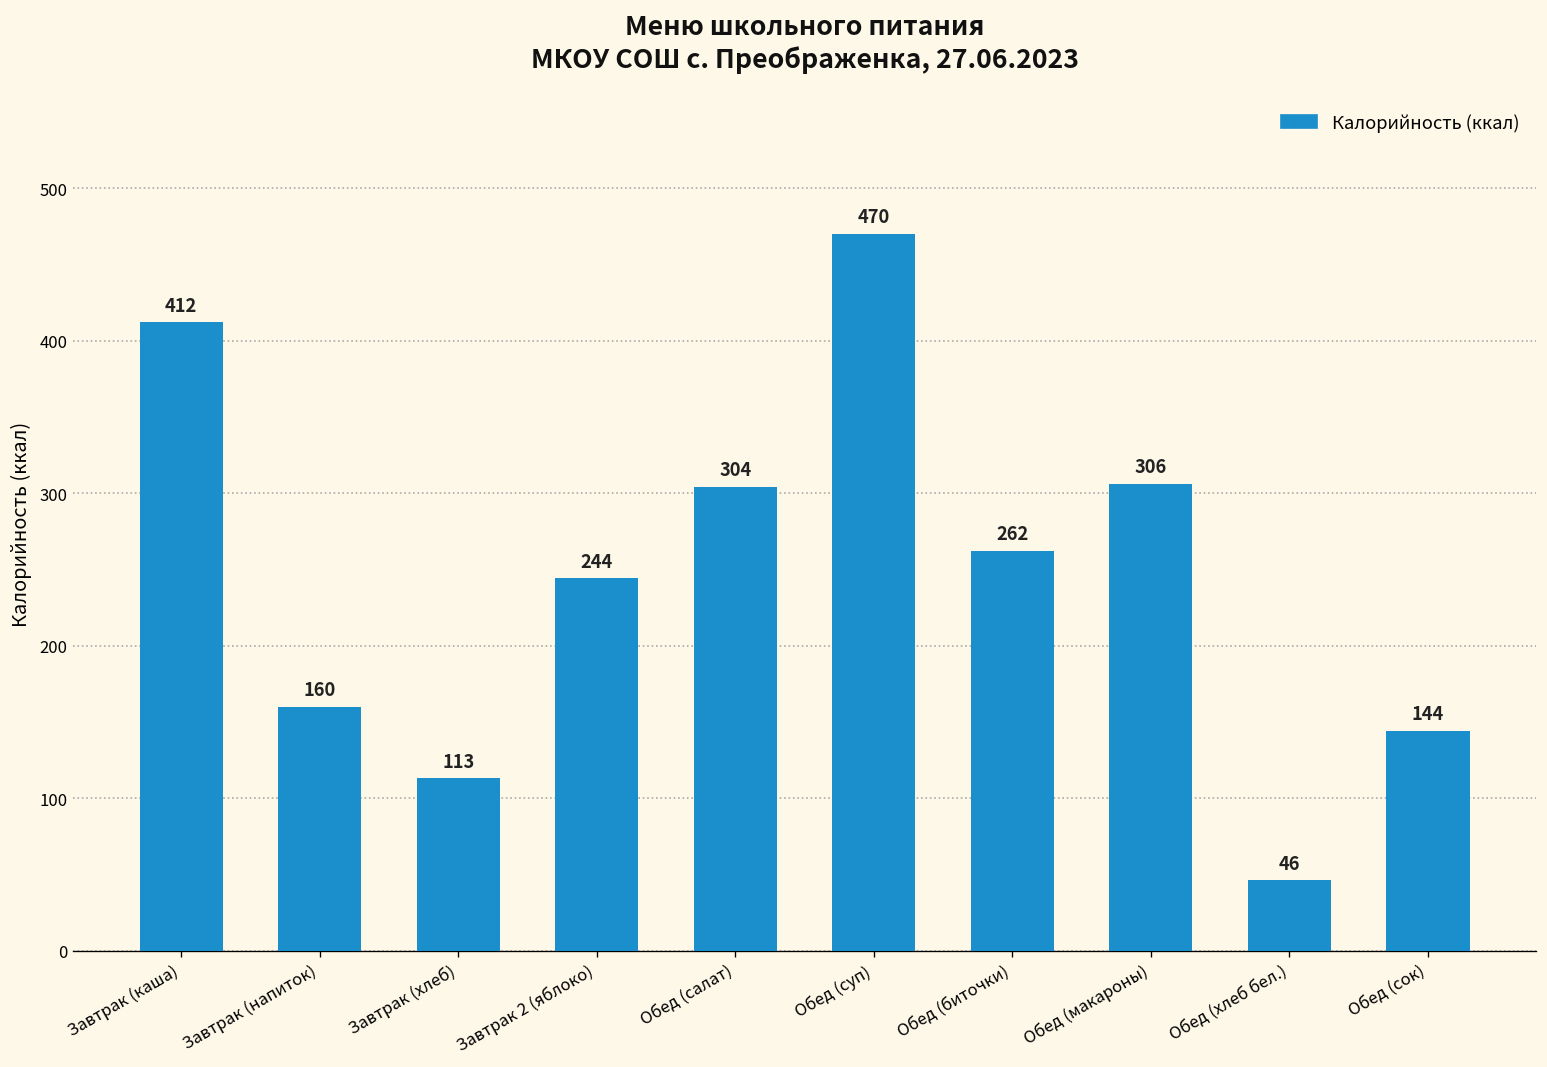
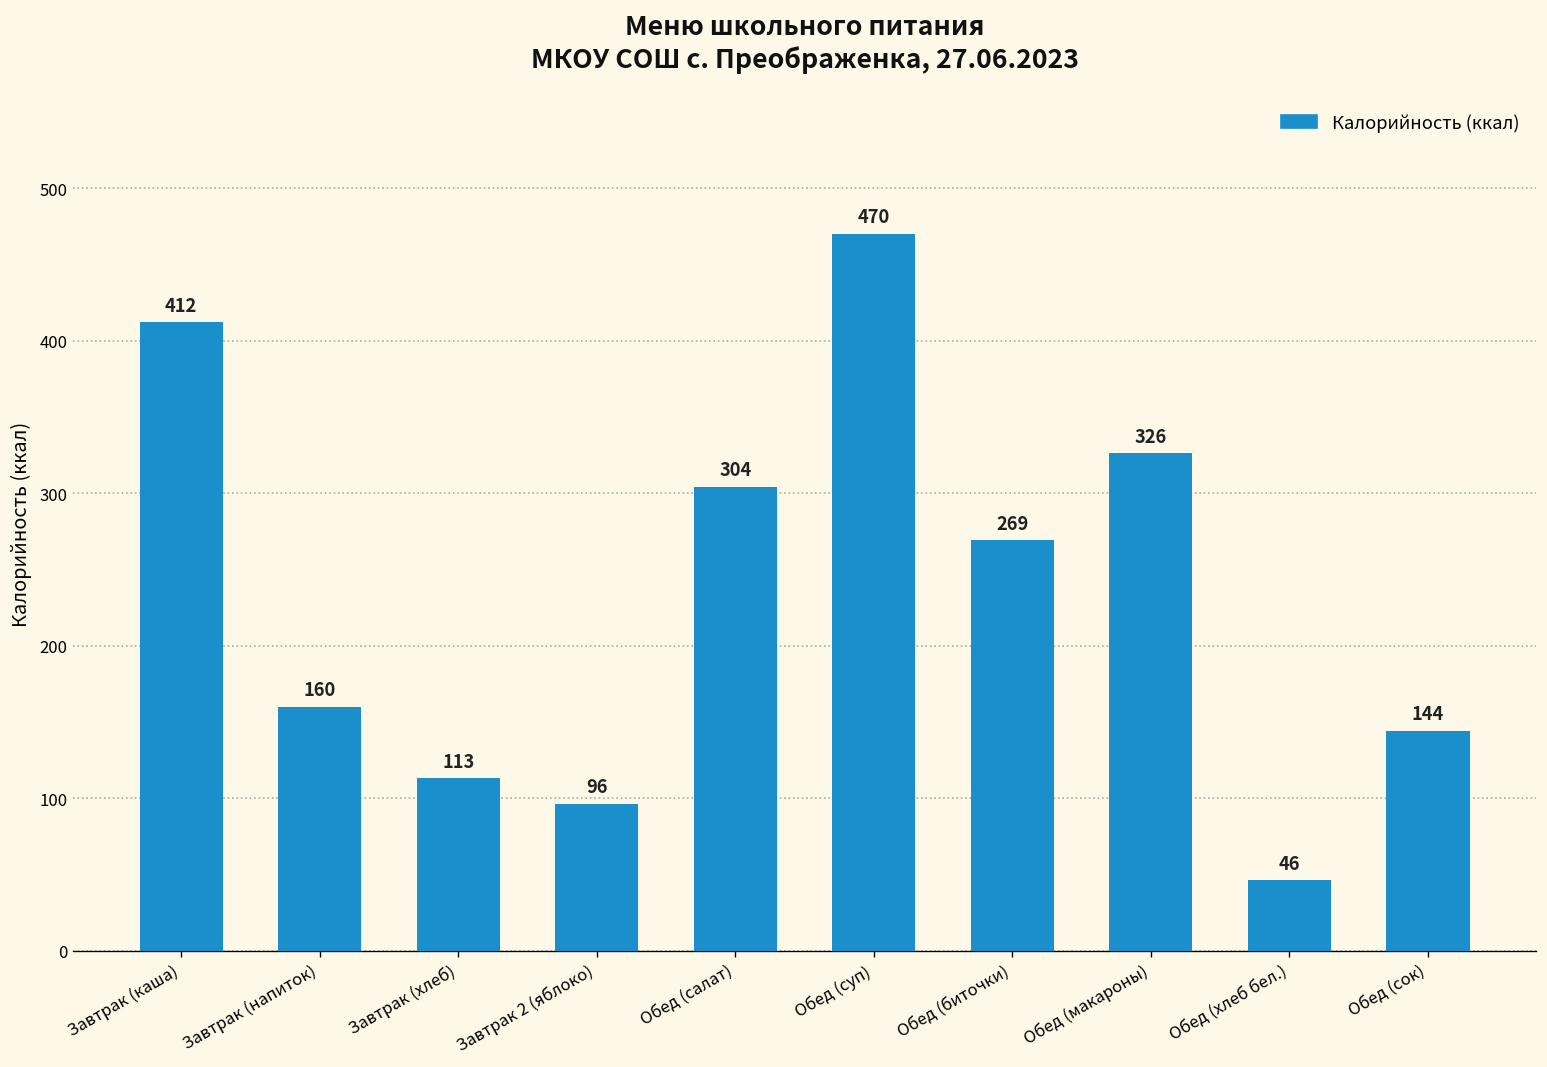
  {
    "Завтрак (каша)": 412,
    "Завтрак (напиток)": 160,
    "Завтрак (хлеб)": 113,
-   "Завтрак 2 (яблоко)": 244,
+   "Завтрак 2 (яблоко)": 96,
    "Обед (салат)": 304,
    "Обед (суп)": 470,
-   "Обед (биточки)": 262,
-   "Обед (макароны)": 306,
+   "Обед (биточки)": 269,
+   "Обед (макароны)": 326,
    "Обед (хлеб бел.)": 46,
    "Обед (сок)": 144
  }
